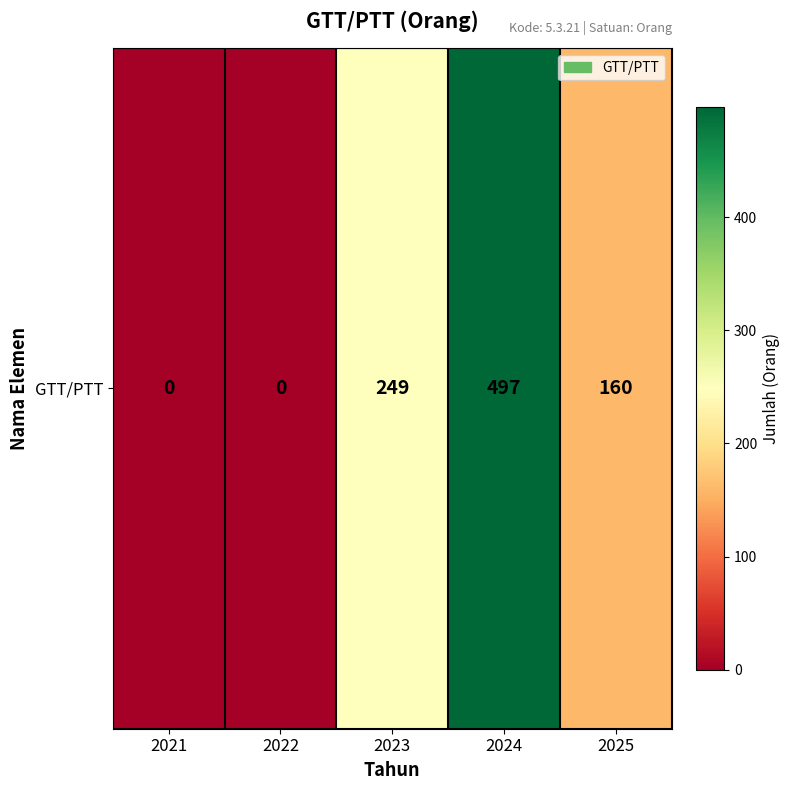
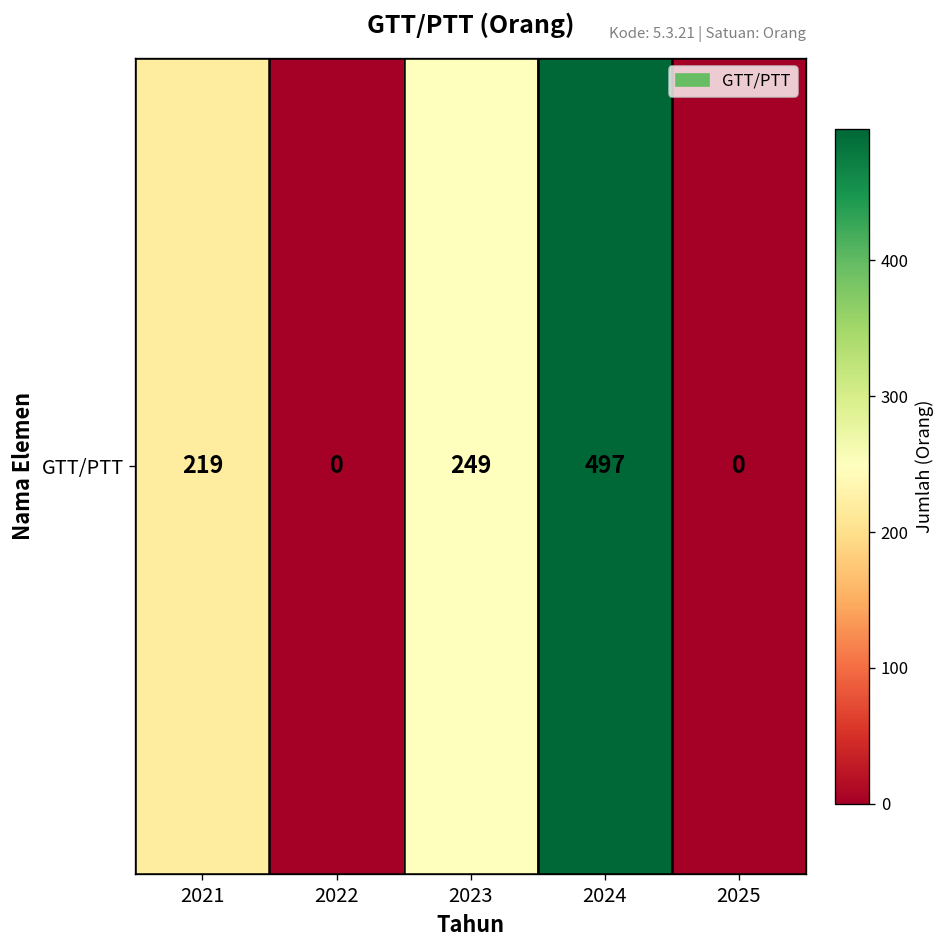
  {
    "GTT/PTT": {
-     "2021": 0,
+     "2021": 219,
      "2022": 0,
      "2023": 249,
      "2024": 497,
-     "2025": 160
+     "2025": 0
    }
  }
